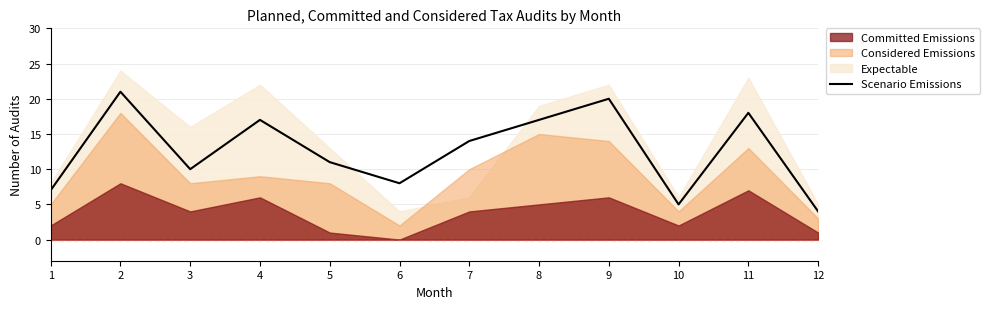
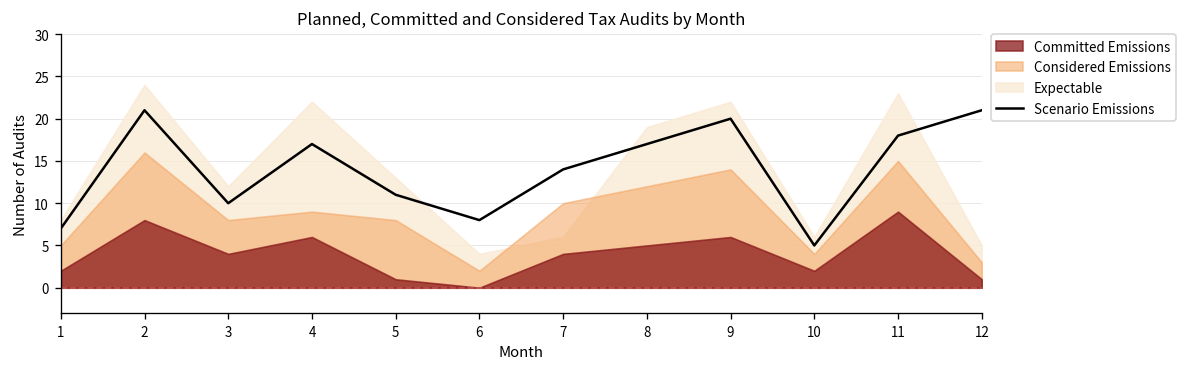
  {
    "Scenario Emissions": {
      "1": 7,
      "2": 21,
      "3": 10,
      "4": 17,
      "5": 11,
      "6": 8,
      "7": 14,
      "8": 17,
      "9": 20,
      "10": 5,
      "11": 18,
-     "12": 4
+     "12": 21
    },
    "Expectable": {
      "1": 8,
      "2": 24,
-     "3": 16,
+     "3": 12,
      "4": 22,
      "5": 13,
      "6": 4,
      "7": 6,
      "8": 19,
      "9": 22,
      "10": 6,
      "11": 23,
      "12": 5
    },
    "Considered Emissions": {
      "1": 5,
-     "2": 18,
+     "2": 16,
      "3": 8,
      "4": 9,
      "5": 8,
      "6": 2,
      "7": 10,
-     "8": 15,
+     "8": 12,
      "9": 14,
      "10": 4,
-     "11": 13,
+     "11": 15,
      "12": 3
    },
    "Committed Emissions": {
      "1": 2,
      "2": 8,
      "3": 4,
      "4": 6,
      "5": 1,
      "6": 0,
      "7": 4,
      "8": 5,
      "9": 6,
      "10": 2,
-     "11": 7,
+     "11": 9,
      "12": 1
    }
  }
